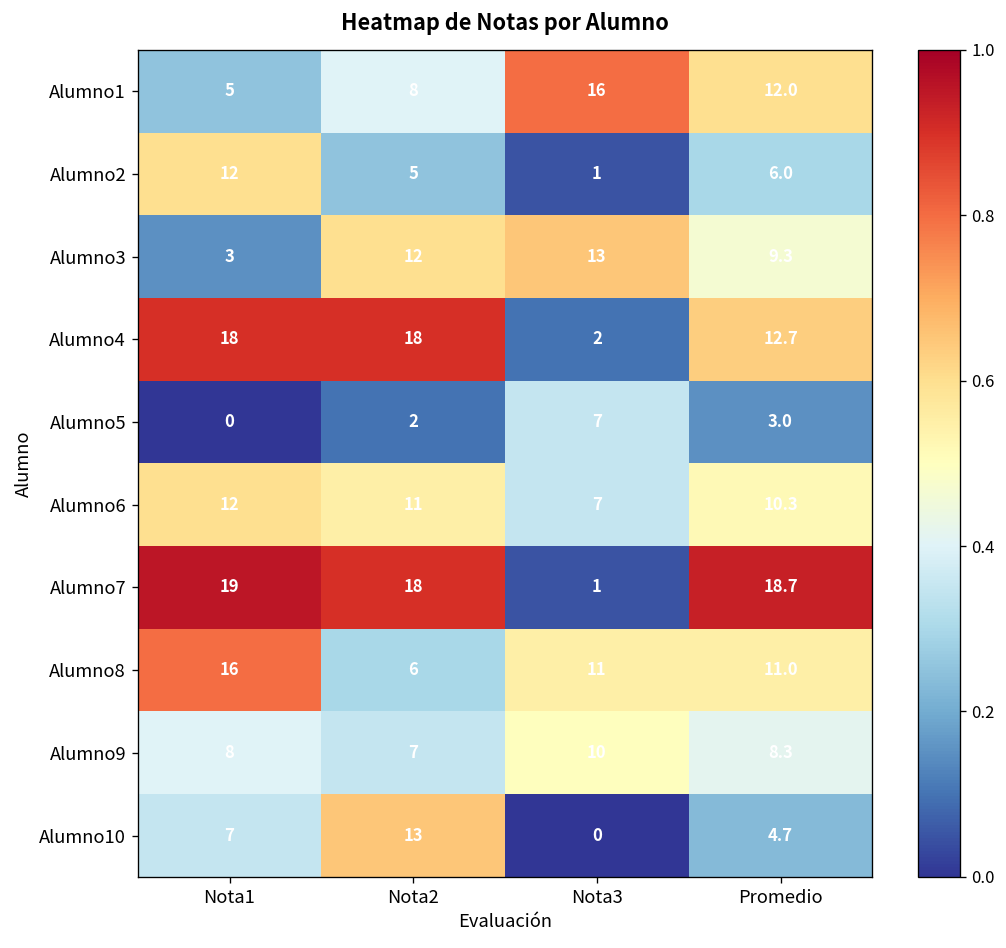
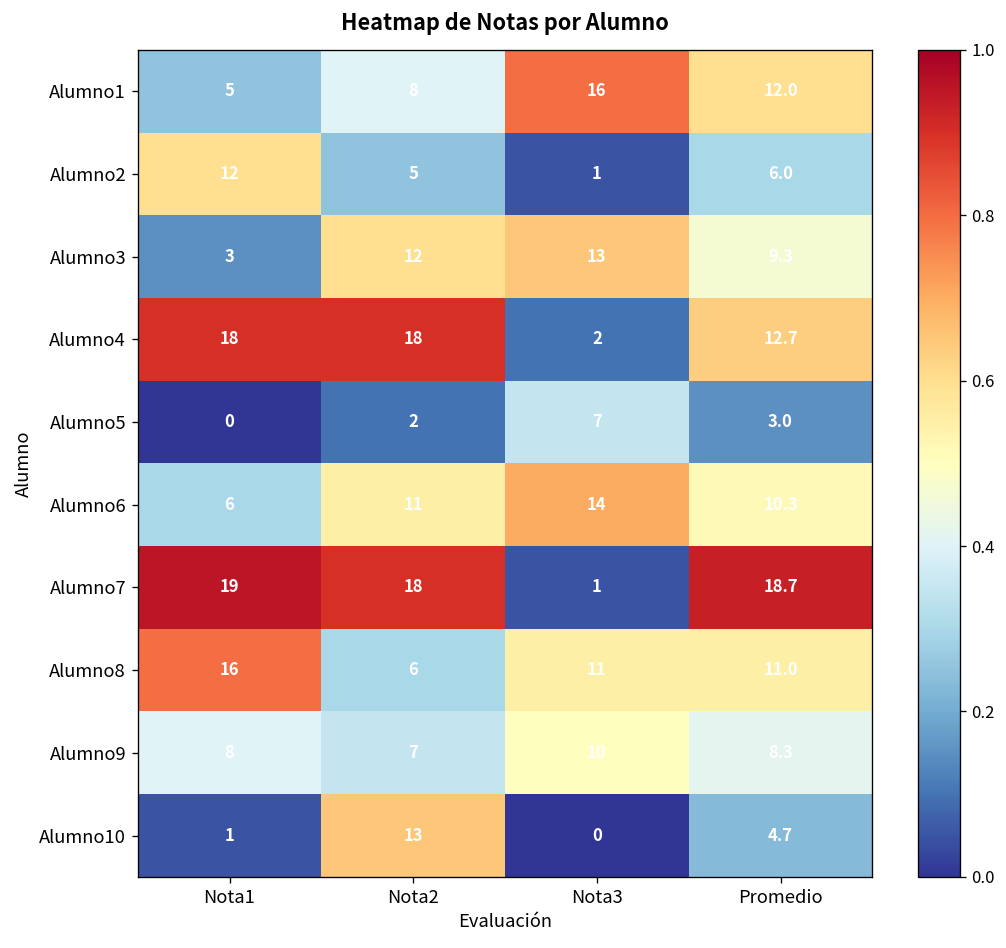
  {
    "Alumno1": {
      "Nota1": 5,
      "Nota3": 16,
      "Promedio": 12.0
    },
    "Alumno2": {
      "Nota1": 12,
      "Nota2": 5,
      "Nota3": 1,
      "Promedio": 6.0
    },
    "Alumno3": {
      "Nota1": 3,
      "Nota2": 12,
      "Nota3": 13
    },
    "Alumno4": {
      "Nota1": 18,
      "Nota2": 18,
      "Nota3": 2,
      "Promedio": 12.7
    },
    "Alumno5": {
      "Nota1": 0,
      "Nota2": 2,
      "Nota3": 7,
      "Promedio": 3.0
    },
    "Alumno6": {
-     "Nota1": 12,
+     "Nota1": 6,
      "Nota2": 11,
-     "Nota3": 7,
+     "Nota3": 14,
      "Promedio": 10.3
    },
    "Alumno7": {
      "Nota1": 19,
      "Nota2": 18,
      "Nota3": 1,
      "Promedio": 18.7
    },
    "Alumno8": {
      "Nota1": 16,
      "Nota2": 6,
      "Nota3": 11,
      "Promedio": 11.0
    },
    "Alumno9": {
      "Nota2": 7,
      "Nota3": 10
    },
    "Alumno10": {
-     "Nota1": 7,
+     "Nota1": 1,
      "Nota2": 13,
      "Nota3": 0,
      "Promedio": 4.7
    }
  }
